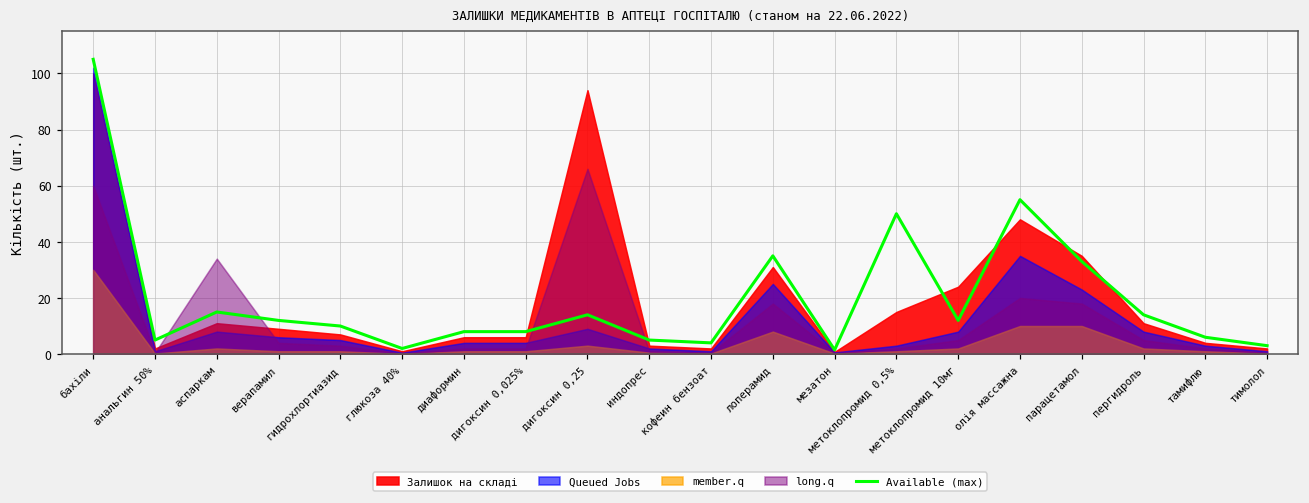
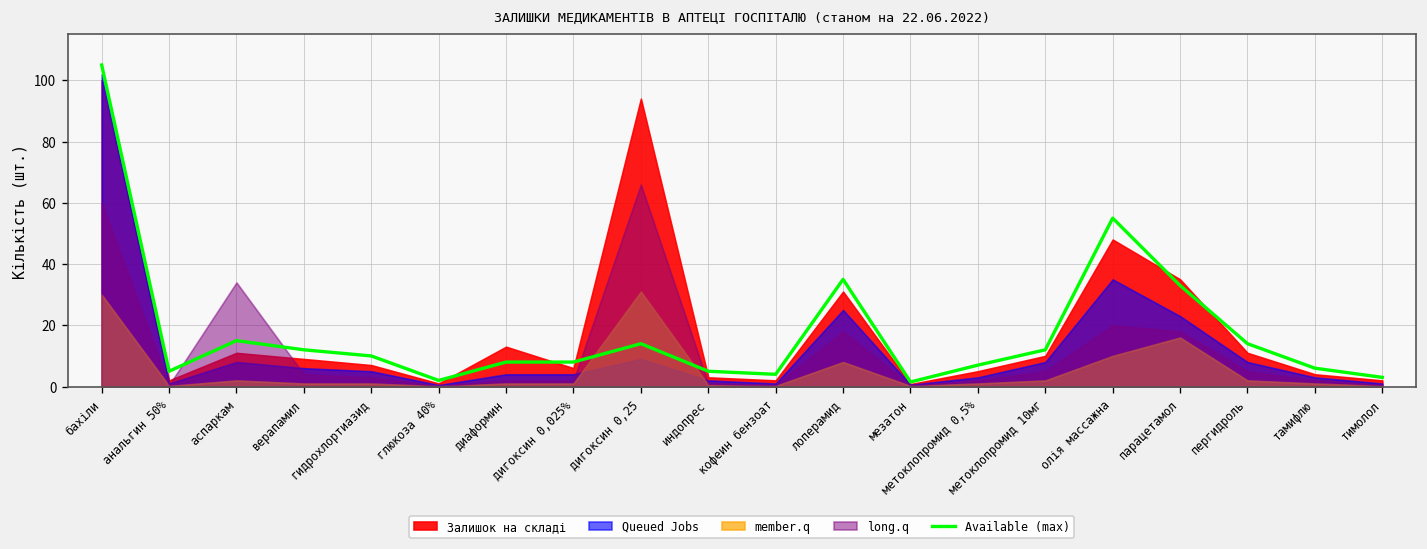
  {
    "Available (max)": {
      "бахіли": 105,
      "анальгин 50%": 5,
      "аспаркам": 15,
      "верапамил": 12,
      "гидрохлортиазид": 10,
      "глюкоза 40%": 2,
      "диаформин": 8,
      "дигоксин 0,025%": 8,
      "дигоксин 0,25": 14,
      "индопрес": 5,
      "кофеин бензоат": 4,
      "лоперамид": 35,
-     "метоклопромид 0,5%": 50,
+     "метоклопромид 0,5%": 7,
      "метоклопромид 10мг": 12,
      "олія массажна": 55,
      "парацетамол": 33,
      "пергидроль": 14,
      "тамифлю": 6
    },
    "Залишок на складі": {
      "бахіли": 100,
      "анальгин 50%": 2,
      "аспаркам": 11,
      "верапамил": 9,
      "гидрохлортиазид": 7,
-     "диаформин": 6,
+     "диаформин": 13,
      "дигоксин 0,025%": 6,
      "дигоксин 0,25": 94,
      "кофеин бензоат": 2,
      "лоперамид": 31,
-     "метоклопромид 0,5%": 15,
-     "метоклопромид 10мг": 24,
+     "метоклопромид 0,5%": 5,
+     "метоклопромид 10мг": 10,
      "олія массажна": 48,
      "парацетамол": 35,
      "пергидроль": 11,
      "тамифлю": 4
    },
    "Queued Jobs": {
      "бахіли": 102,
      "аспаркам": 8,
      "верапамил": 6,
      "гидрохлортиазид": 5,
      "диаформин": 4,
      "дигоксин 0,025%": 4,
      "дигоксин 0,25": 9,
      "лоперамид": 25,
      "метоклопромид 10мг": 8,
      "олія массажна": 35,
      "парацетамол": 23,
      "пергидроль": 8
    },
    "member.q": {
      "бахіли": 30,
      "аспаркам": 2,
      "верапамил": 1,
      "гидрохлортиазид": 1,
      "диаформин": 1,
      "дигоксин 0,025%": 1,
-     "дигоксин 0,25": 3,
+     "дигоксин 0,25": 31,
      "лоперамид": 8,
      "метоклопромид 0,5%": 1,
      "метоклопромид 10мг": 2,
      "олія массажна": 10,
-     "парацетамол": 10,
+     "парацетамол": 16,
      "пергидроль": 2,
      "тамифлю": 1
    },
    "long.q": {
      "бахіли": 60,
      "аспаркам": 34,
      "верапамил": 4,
      "гидрохлортиазид": 3,
      "диаформин": 2,
      "дигоксин 0,025%": 2,
      "дигоксин 0,25": 66,
      "лоперамид": 18,
      "метоклопромид 10мг": 5,
      "олія массажна": 20,
      "парацетамол": 18,
      "пергидроль": 5
    }
  }
